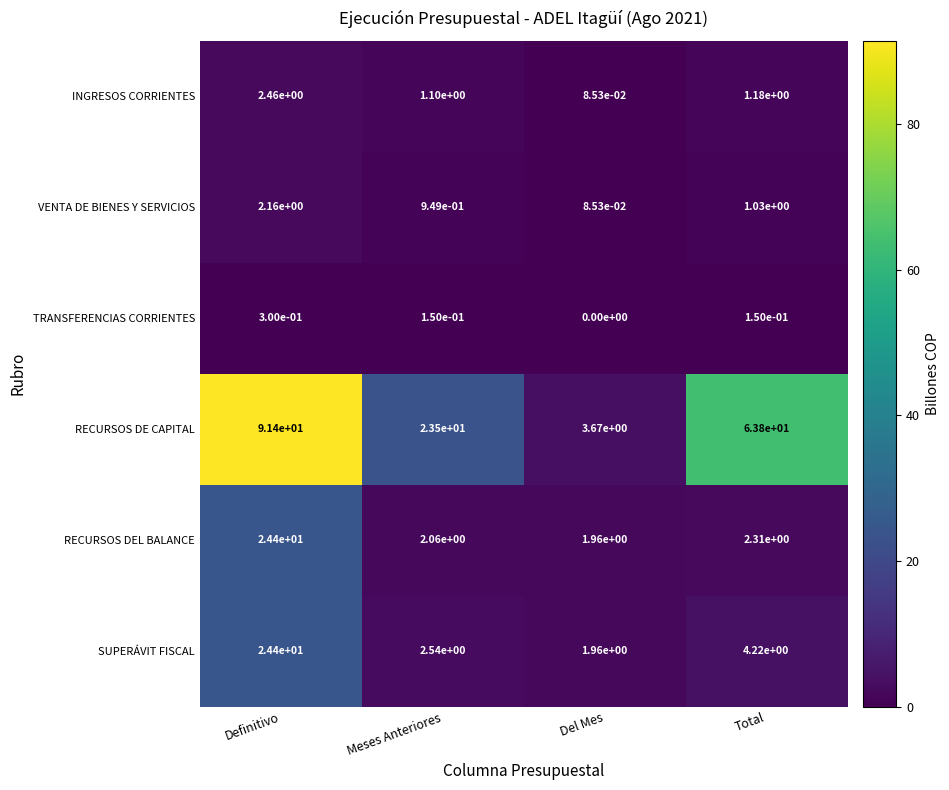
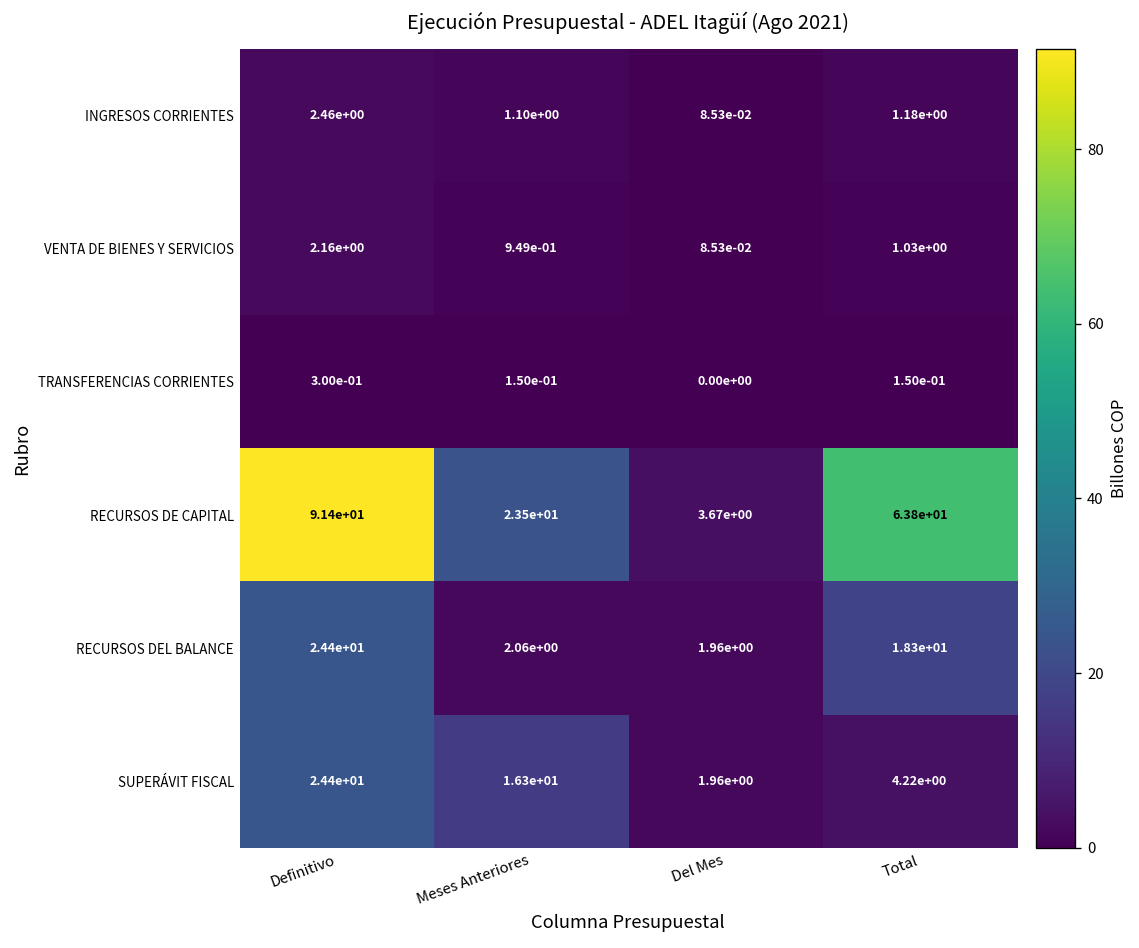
  {
    "INGRESOS CORRIENTES": {
      "Definitivo": "2.46e+00",
      "Meses Anteriores": "1.10e+00",
      "Del Mes": "8.53e-02",
      "Total": "1.18e+00"
    },
    "VENTA DE BIENES Y SERVICIOS": {
      "Definitivo": "2.16e+00",
      "Meses Anteriores": "9.49e-01",
      "Del Mes": "8.53e-02",
      "Total": "1.03e+00"
    },
    "TRANSFERENCIAS CORRIENTES": {
      "Definitivo": "3.00e-01",
      "Meses Anteriores": "1.50e-01",
      "Del Mes": "0.00e+00",
      "Total": "1.50e-01"
    },
    "RECURSOS DE CAPITAL": {
      "Definitivo": "9.14e+01",
      "Meses Anteriores": "2.35e+01",
      "Del Mes": "3.67e+00",
      "Total": "6.38e+01"
    },
    "RECURSOS DEL BALANCE": {
      "Definitivo": "2.44e+01",
      "Meses Anteriores": "2.06e+00",
      "Del Mes": "1.96e+00",
-     "Total": "2.31e+00"
+     "Total": "1.83e+01"
    },
    "SUPERÁVIT FISCAL": {
      "Definitivo": "2.44e+01",
-     "Meses Anteriores": "2.54e+00",
+     "Meses Anteriores": "1.63e+01",
      "Del Mes": "1.96e+00",
      "Total": "4.22e+00"
    }
  }
